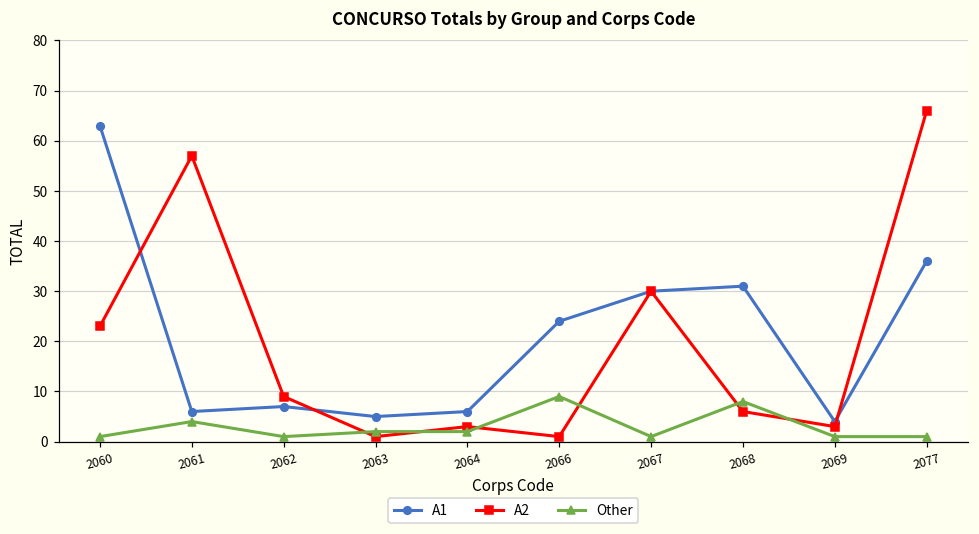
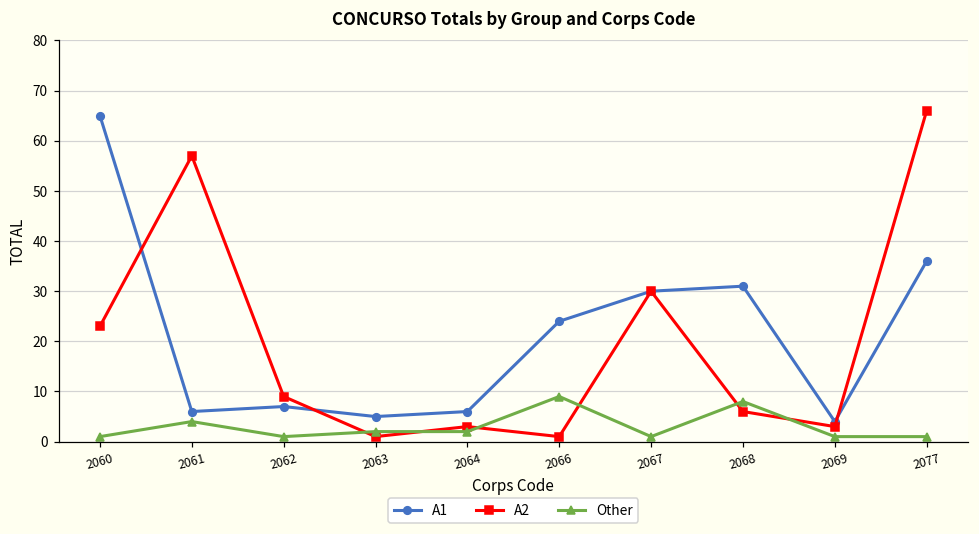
  {
    "A1": {
-     "2060": 63,
+     "2060": 65,
      "2061": 6,
      "2062": 7,
      "2063": 5,
      "2064": 6,
      "2066": 24,
      "2068": 31,
      "2069": 4,
      "2077": 36
    },
    "A2": {
      "2060": 23,
      "2061": 57,
      "2062": 9,
      "2063": 1,
      "2064": 3,
      "2066": 1,
      "2068": 6,
      "2069": 3,
      "2077": 66
    },
    "Other": {
      "2060": 1,
      "2061": 4,
      "2062": 1,
      "2063": 2,
      "2064": 2,
      "2066": 9,
      "2067": 1,
      "2068": 8,
      "2069": 1,
      "2077": 1
    }
  }
